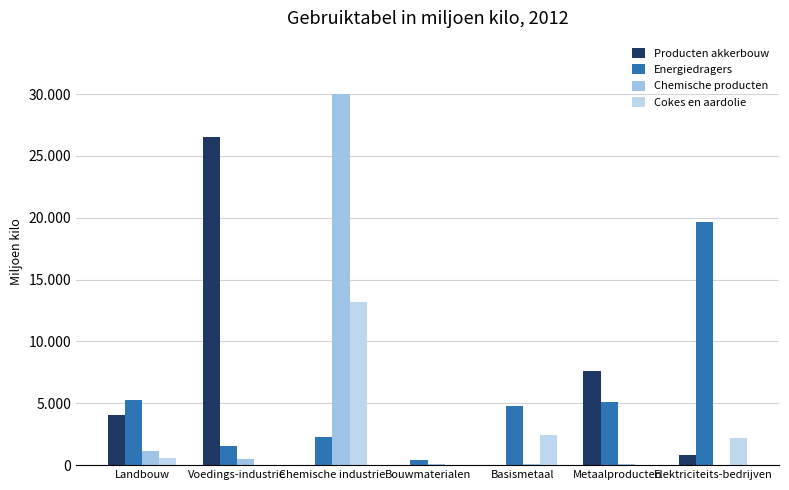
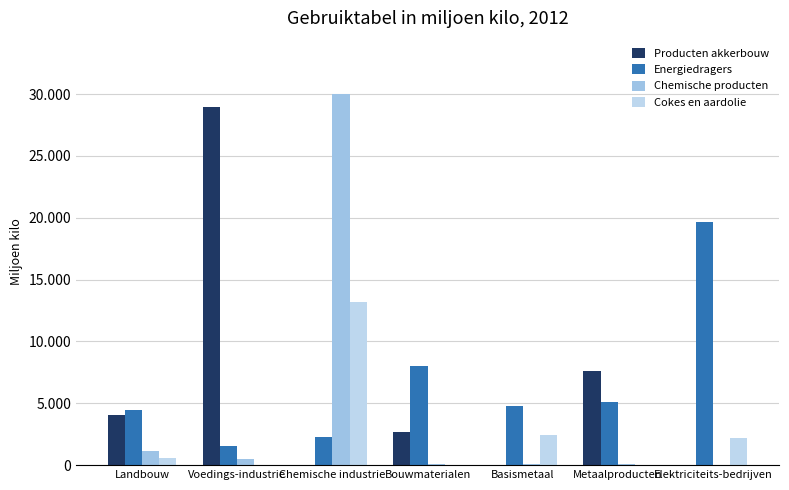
  {
    "Producten akkerbouw": {
      "Landbouw": 4.1,
-     "Voedings-industrie": 26.5,
-     "Bouwmaterialen": 0.0,
+     "Voedings-industrie": 28.9,
+     "Bouwmaterialen": 2.6,
      "Basismetaal": 0.0,
      "Metaalproducten": 7.6,
-     "Elektriciteits-bedrijven": 0.8
+     "Elektriciteits-bedrijven": 0.0
    },
    "Energiedragers": {
-     "Landbouw": 5.2,
+     "Landbouw": 4.4,
      "Voedings-industrie": 1.5,
      "Chemische industrie": 2.3,
-     "Bouwmaterialen": 0.5,
+     "Bouwmaterialen": 8.0,
      "Basismetaal": 4.8,
      "Metaalproducten": 5.1,
      "Elektriciteits-bedrijven": 19.7
    }
  }
